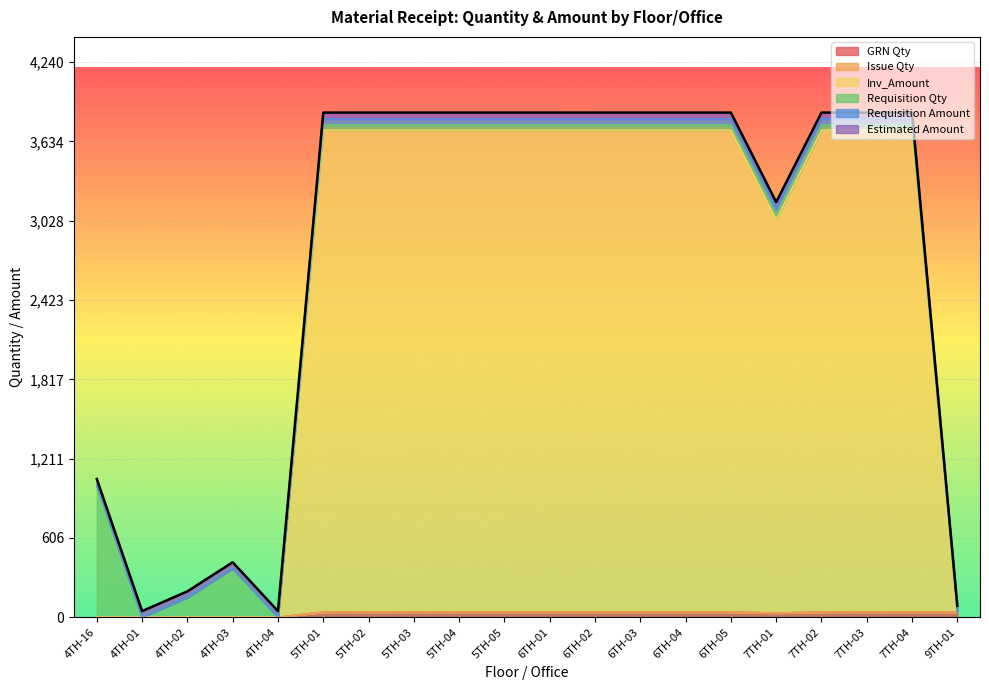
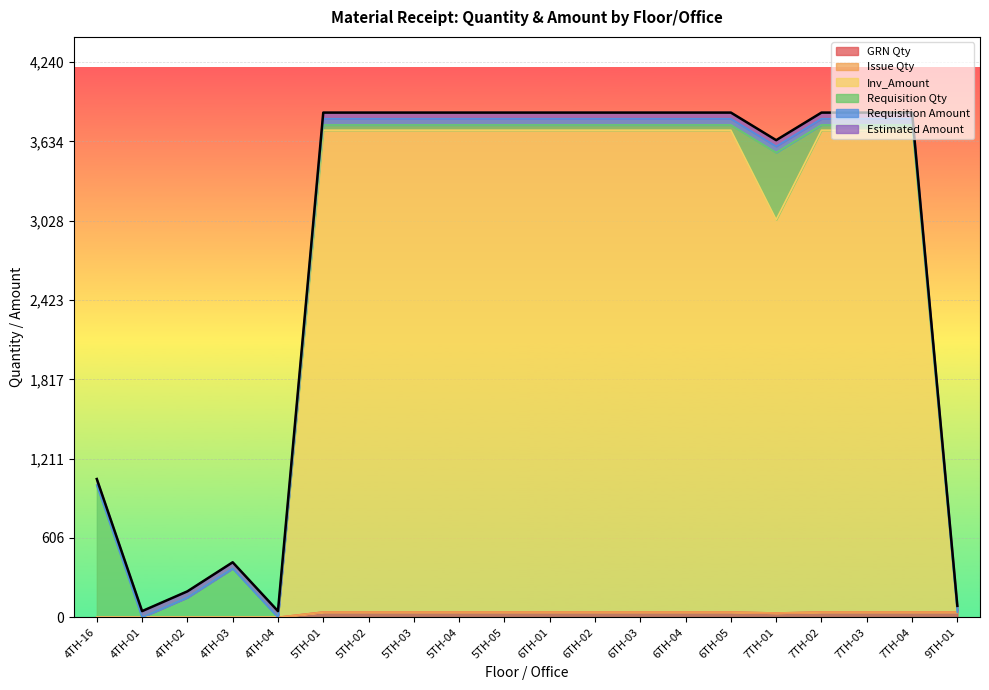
  {
    "Requisition Qty": {
      "5TH-01": 40,
      "5TH-02": 40,
      "5TH-03": 40,
      "5TH-04": 40,
      "5TH-05": 40,
      "6TH-01": 40,
      "6TH-02": 40,
      "6TH-03": 40,
      "6TH-04": 40,
      "6TH-05": 40,
-     "7TH-01": 40,
+     "7TH-01": 510,
      "7TH-02": 40
    },
    "Requisition Amount": {
      "5TH-01": 50,
      "5TH-02": 50,
      "5TH-03": 50,
      "5TH-04": 50,
      "5TH-05": 50,
      "6TH-01": 50,
      "6TH-02": 50,
      "6TH-03": 50,
      "6TH-04": 50,
      "6TH-05": 50,
      "7TH-01": 50,
      "7TH-02": 50
    },
    "Estimated Amount": {
      "4TH-16": 50,
      "4TH-01": 50,
      "4TH-02": 50,
      "4TH-03": 50,
      "4TH-04": 50,
      "5TH-01": 50,
      "5TH-02": 50,
      "5TH-03": 50,
      "5TH-04": 50,
      "5TH-05": 50,
      "6TH-01": 50,
      "6TH-02": 50,
      "6TH-03": 50,
      "6TH-04": 50,
      "6TH-05": 50,
      "7TH-01": 50,
      "7TH-02": 50,
      "9TH-01": 50
    }
  }
